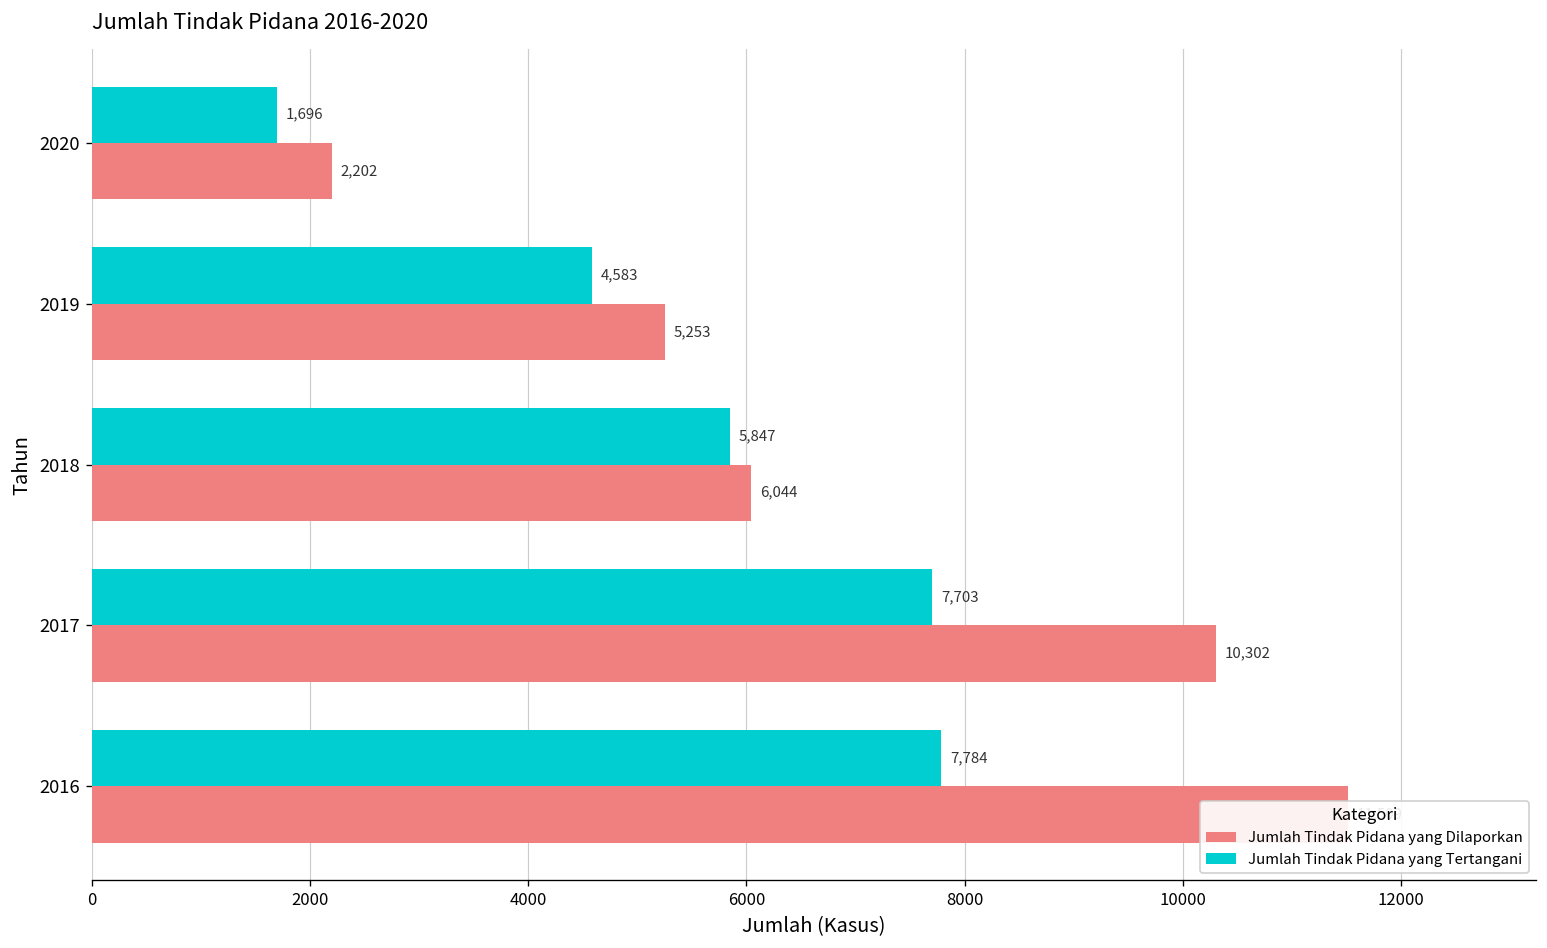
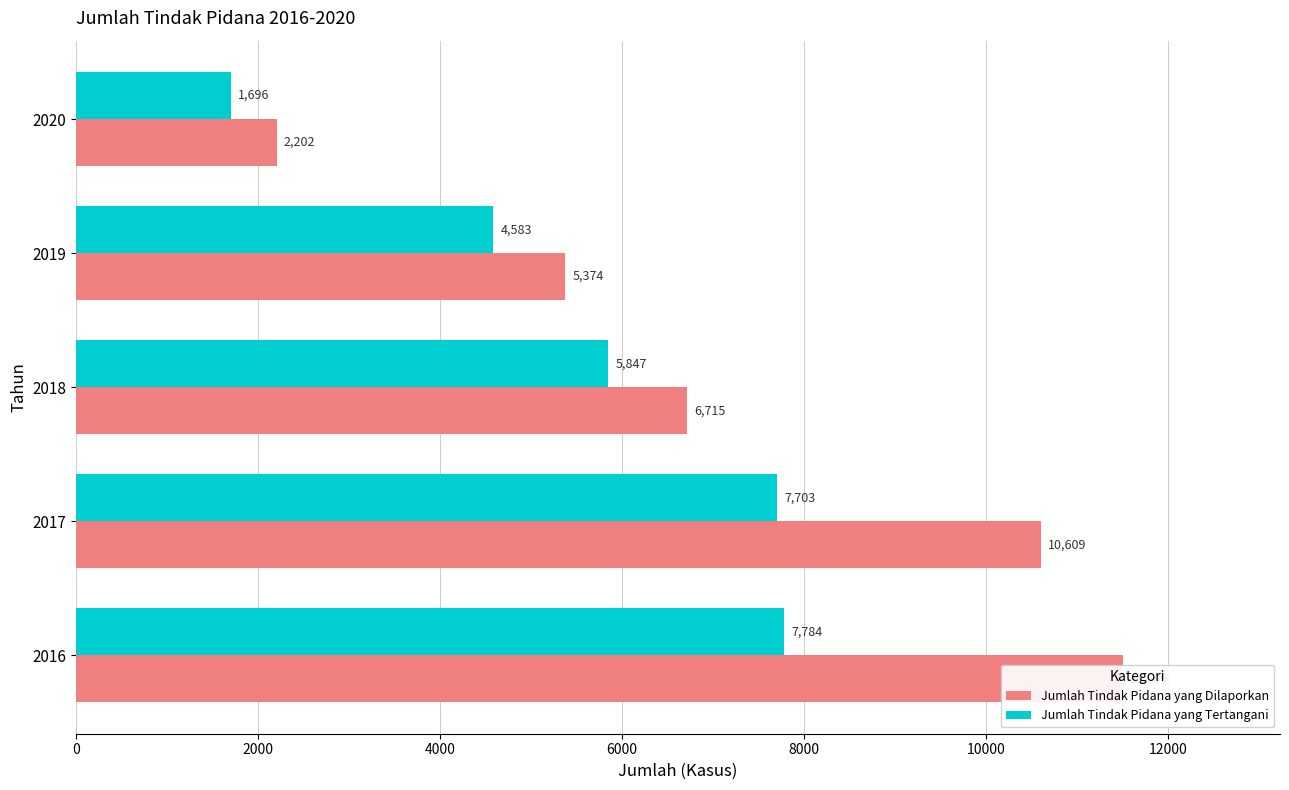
  {
    "Jumlah Tindak Pidana yang Dilaporkan": {
      "2020": "2,202",
-     "2019": "5,253",
-     "2018": "6,044",
-     "2017": "10,302"
+     "2019": "5,374",
+     "2018": "6,715",
+     "2017": "10,609"
    },
    "Jumlah Tindak Pidana yang Tertangani": {
      "2020": "1,696",
      "2019": "4,583",
      "2018": "5,847",
      "2017": "7,703",
      "2016": "7,784"
    }
  }
